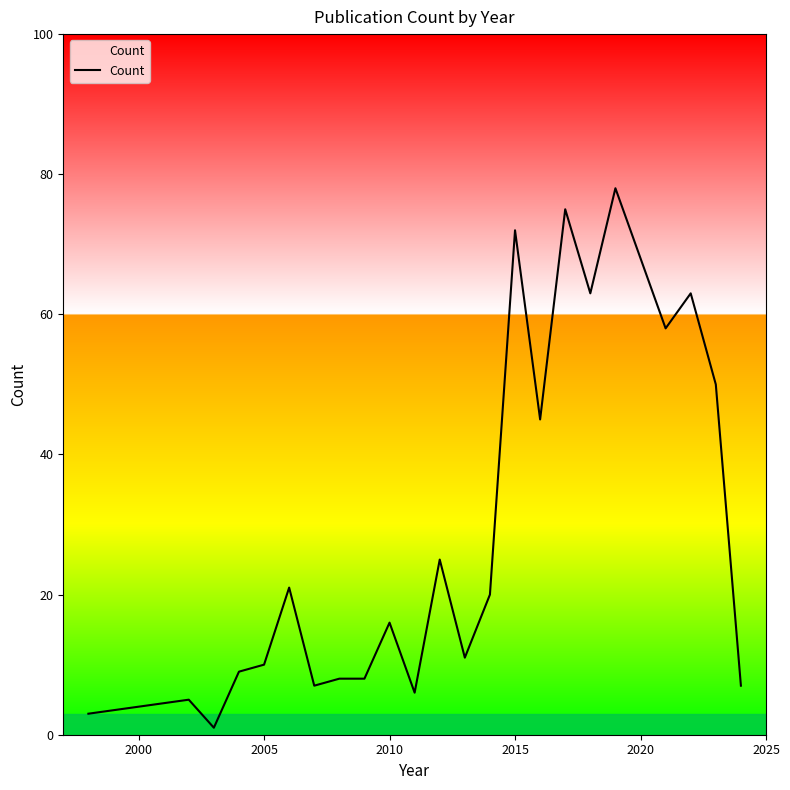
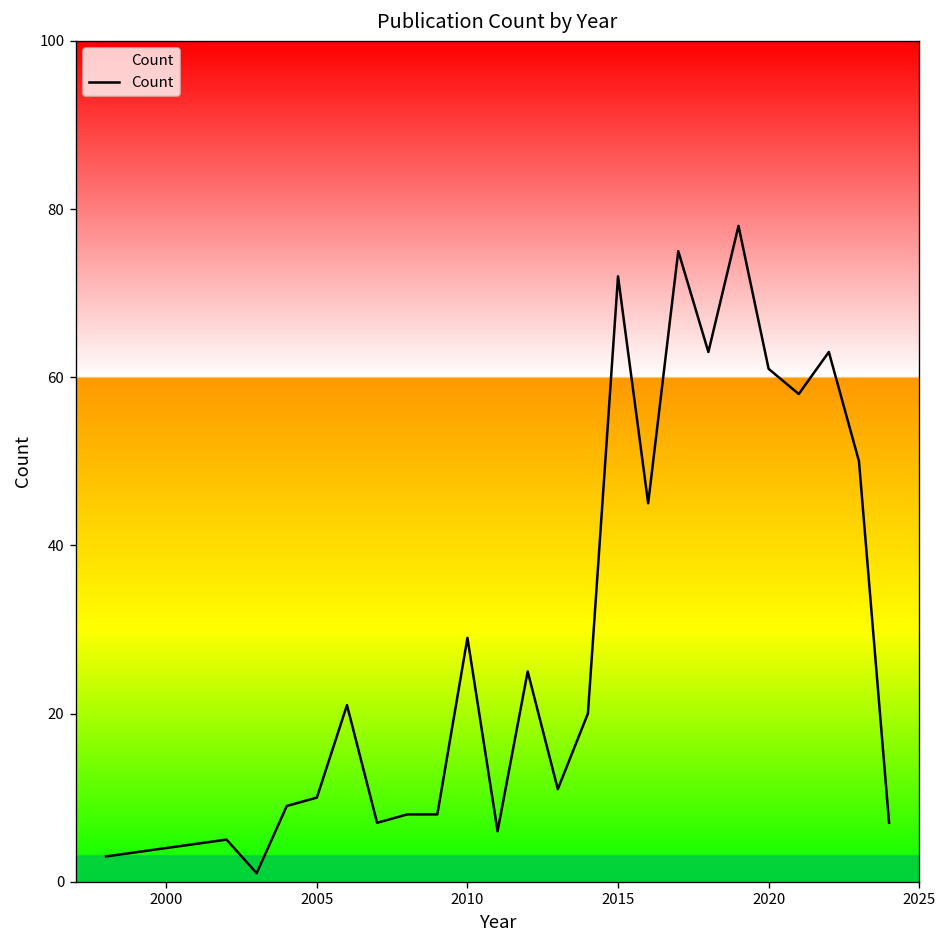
  {
    "2000": 4,
    "2005": 10,
-   "2010": 16,
+   "2010": 29,
    "2015": 72,
-   "2020": 68
+   "2020": 61
  }
